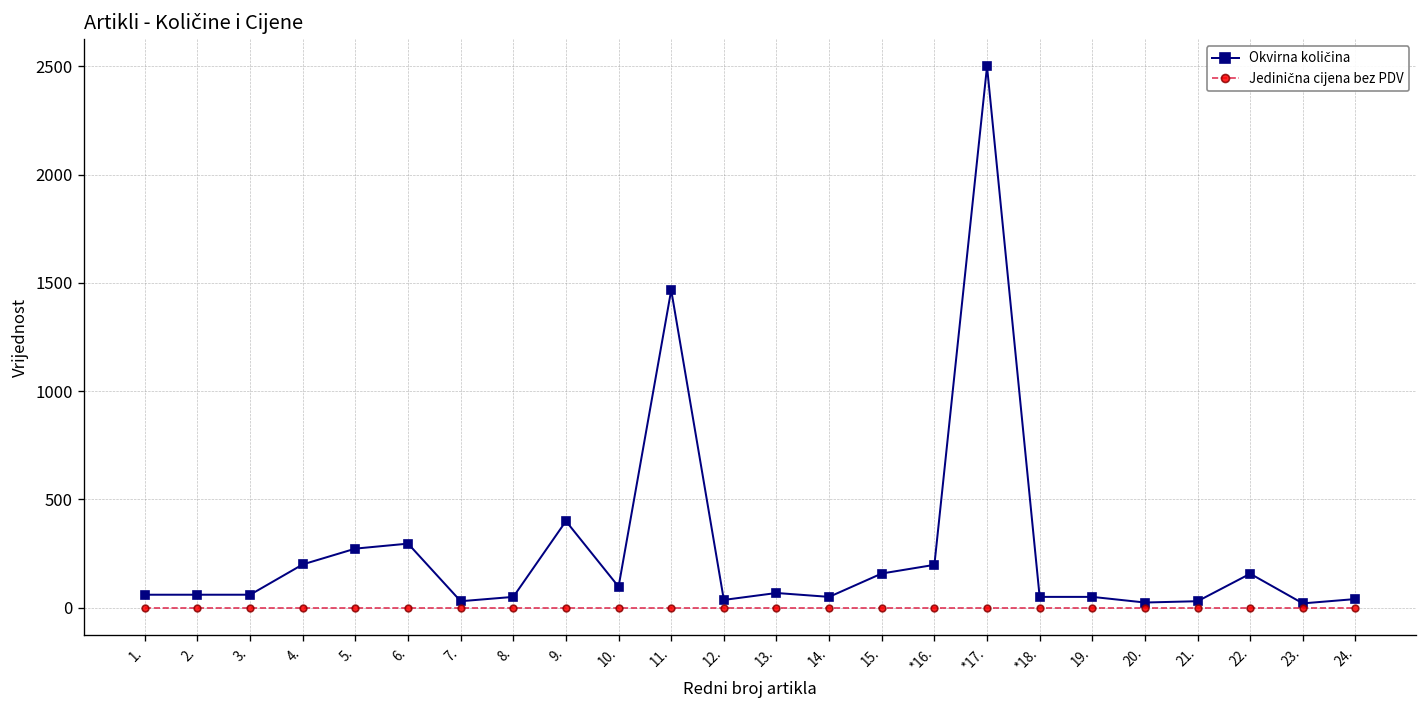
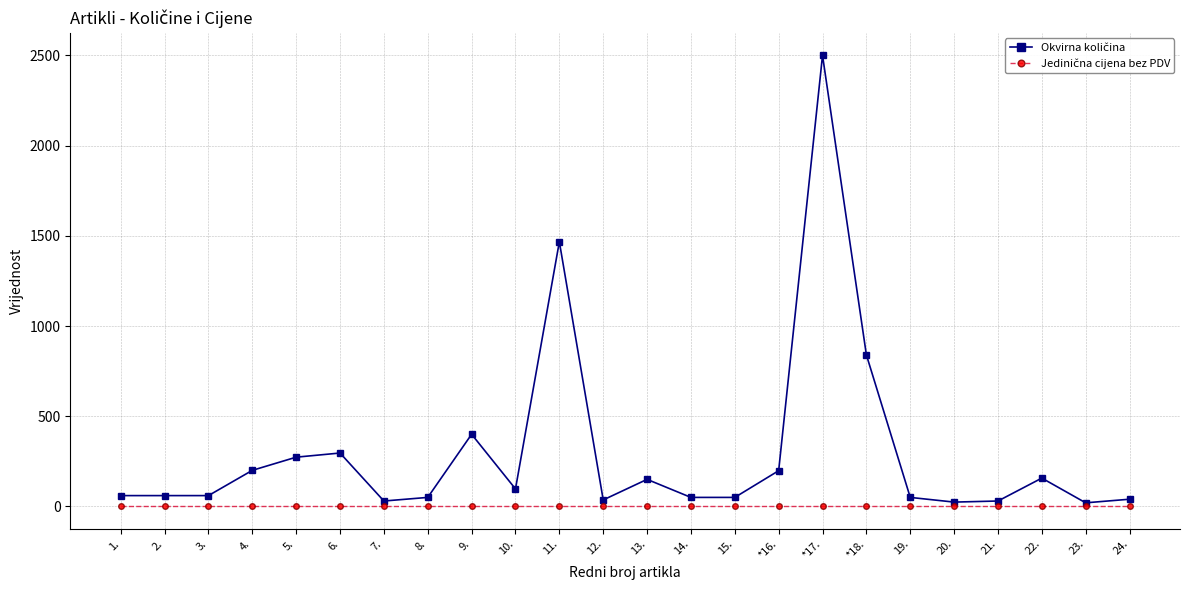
  {
    "Okvirna količina": {
      "1.": 60,
      "2.": 60,
      "3.": 60,
      "4.": 200,
      "5.": 270,
      "6.": 300,
      "7.": 30,
      "8.": 50,
      "9.": 400,
      "10.": 100,
      "11.": 1470,
      "12.": 40,
-     "13.": 70,
+     "13.": 150,
      "14.": 50,
-     "15.": 160,
+     "15.": 50,
      "*16.": 200,
      "*17.": 2500,
-     "*18.": 50,
+     "*18.": 840,
      "19.": 50,
      "20.": 20,
      "21.": 30,
      "22.": 160,
      "23.": 20,
      "24.": 40
    },
    "Jedinična cijena bez PDV": {
      "1.": 0,
      "2.": 0,
      "3.": 0,
      "4.": 0,
      "5.": 0,
      "6.": 0,
      "7.": 0,
      "8.": 0,
      "9.": 0,
      "10.": 0,
      "11.": 0,
      "12.": 0,
      "13.": 0,
      "14.": 0,
      "15.": 0,
      "*16.": 0,
      "*17.": 0,
      "*18.": 0,
      "19.": 0,
      "20.": 0,
      "21.": 0,
      "22.": 0,
      "23.": 0,
      "24.": 0
    }
  }
